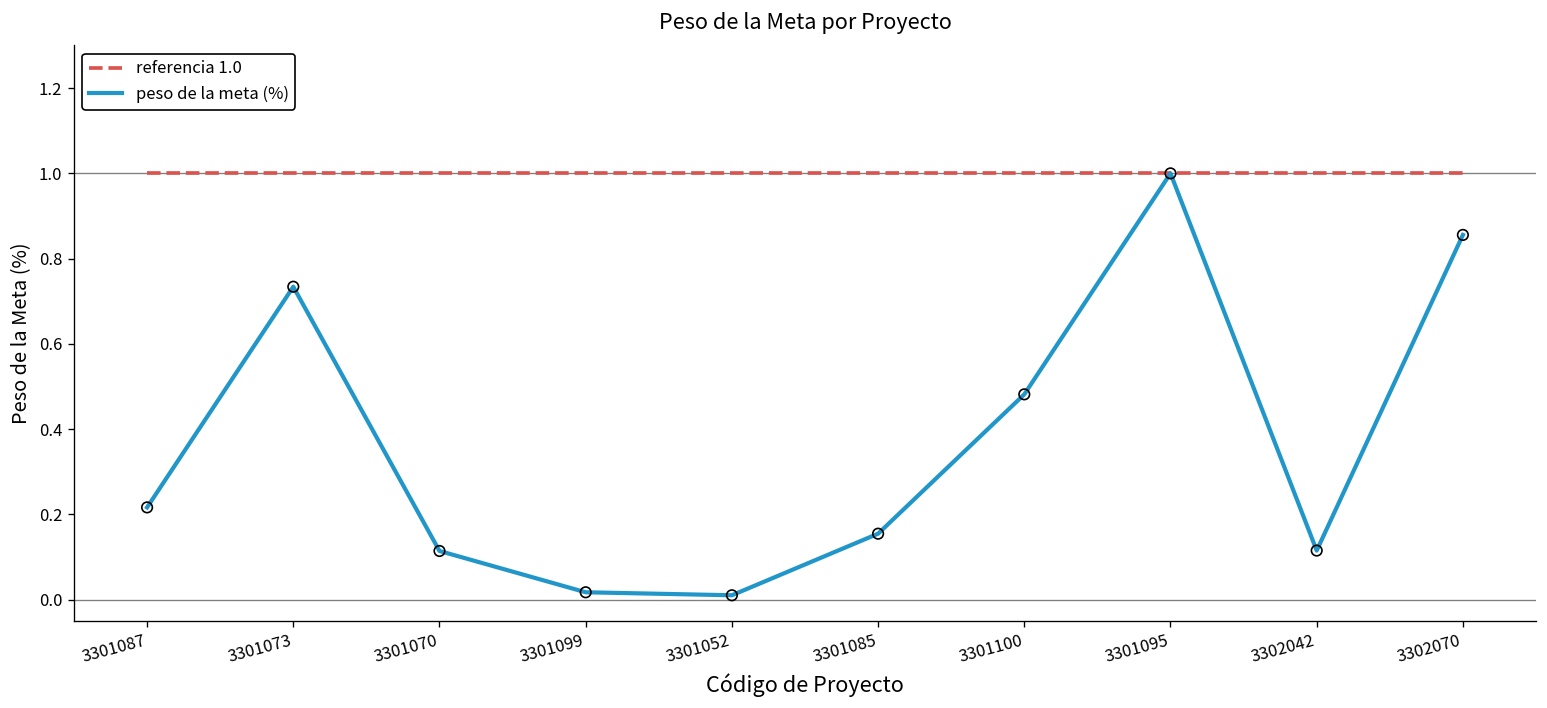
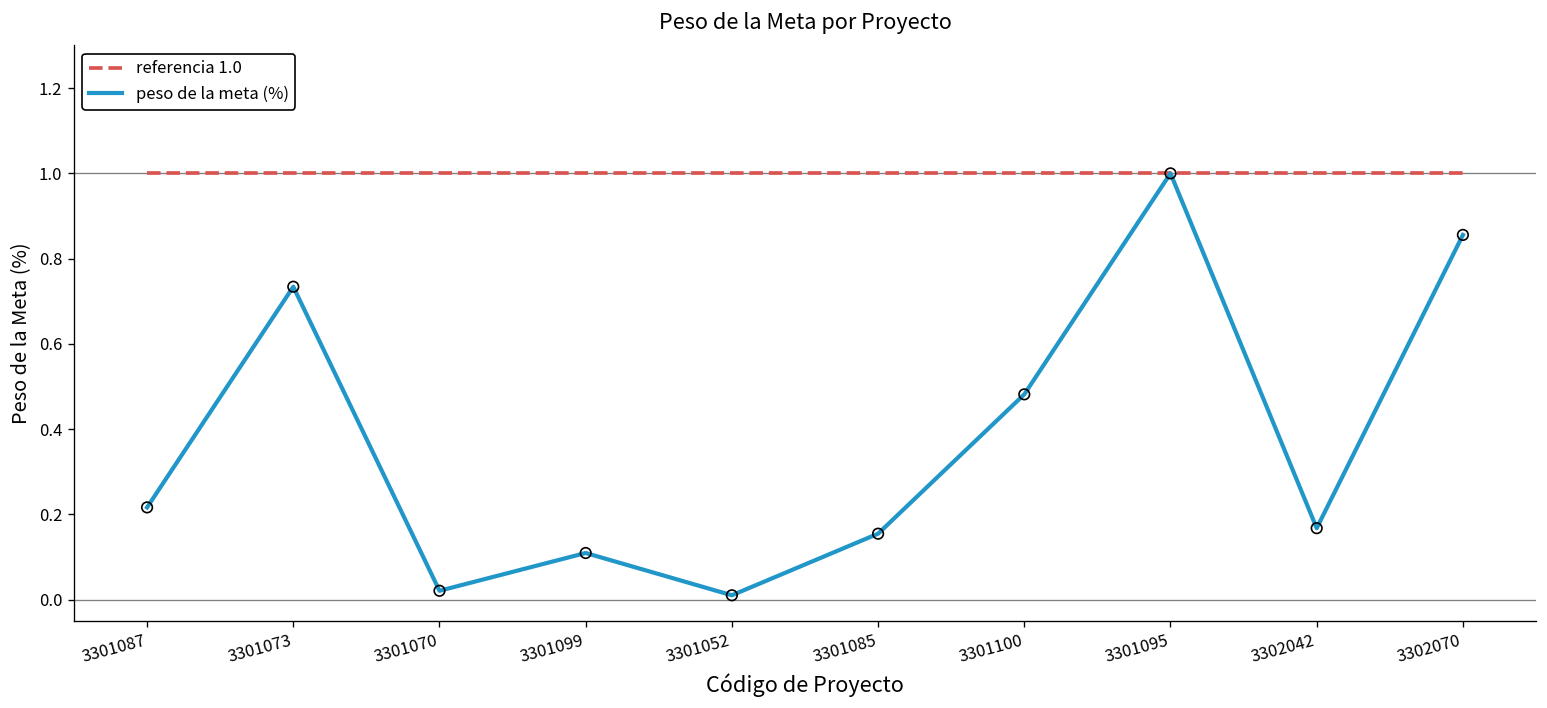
  {
    "referencia 1.0": {
      "3301087": 1.00,
      "3301073": 1.00,
      "3301070": 1.00,
      "3301099": 1.00,
      "3301052": 1.00,
      "3301085": 1.00,
      "3301100": 1.00,
      "3302042": 1.00,
      "3302070": 1.00
    },
    "peso de la meta (%)": {
      "3301087": 0.22,
      "3301073": 0.73,
-     "3301070": 0.11,
-     "3301099": 0.02,
+     "3301070": 0.02,
+     "3301099": 0.11,
      "3301052": 0.01,
      "3301085": 0.15,
      "3301100": 0.48,
-     "3302042": 0.12,
+     "3302042": 0.17,
      "3302070": 0.86
    }
  }
